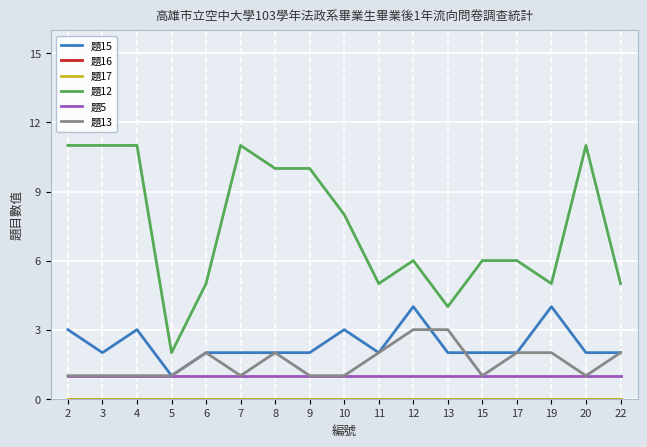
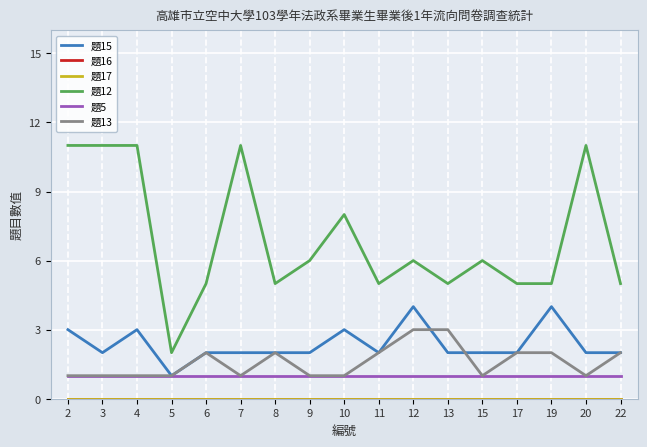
  {
    "題15": {
      "2": 3,
      "3": 2,
      "4": 3,
      "7": 2,
      "9": 2,
      "10": 3,
      "12": 4,
      "13": 2,
      "15": 2,
      "19": 4,
      "20": 2
    },
    "題17": {
      "2": 0,
      "3": 0,
      "4": 0,
      "5": 0,
      "6": 0,
      "7": 0,
      "8": 0,
      "9": 0,
      "10": 0,
      "11": 0,
      "12": 0,
      "13": 0,
      "15": 0,
      "17": 0,
      "19": 0,
      "20": 0,
      "22": 0
    },
    "題12": {
      "2": 11,
      "3": 11,
      "4": 11,
      "5": 2,
      "6": 5,
      "7": 11,
-     "8": 10,
-     "9": 10,
+     "8": 5,
+     "9": 6,
      "10": 8,
      "11": 5,
      "12": 6,
-     "13": 4,
+     "13": 5,
      "15": 6,
-     "17": 6,
+     "17": 5,
      "19": 5,
      "20": 11,
      "22": 5
    },
    "題5": {
      "6": 1,
      "8": 1,
      "11": 1,
      "12": 1,
      "13": 1,
      "17": 1,
      "19": 1,
      "22": 1
    },
    "題13": {
      "12": 3,
      "13": 3,
      "19": 2
    }
  }
